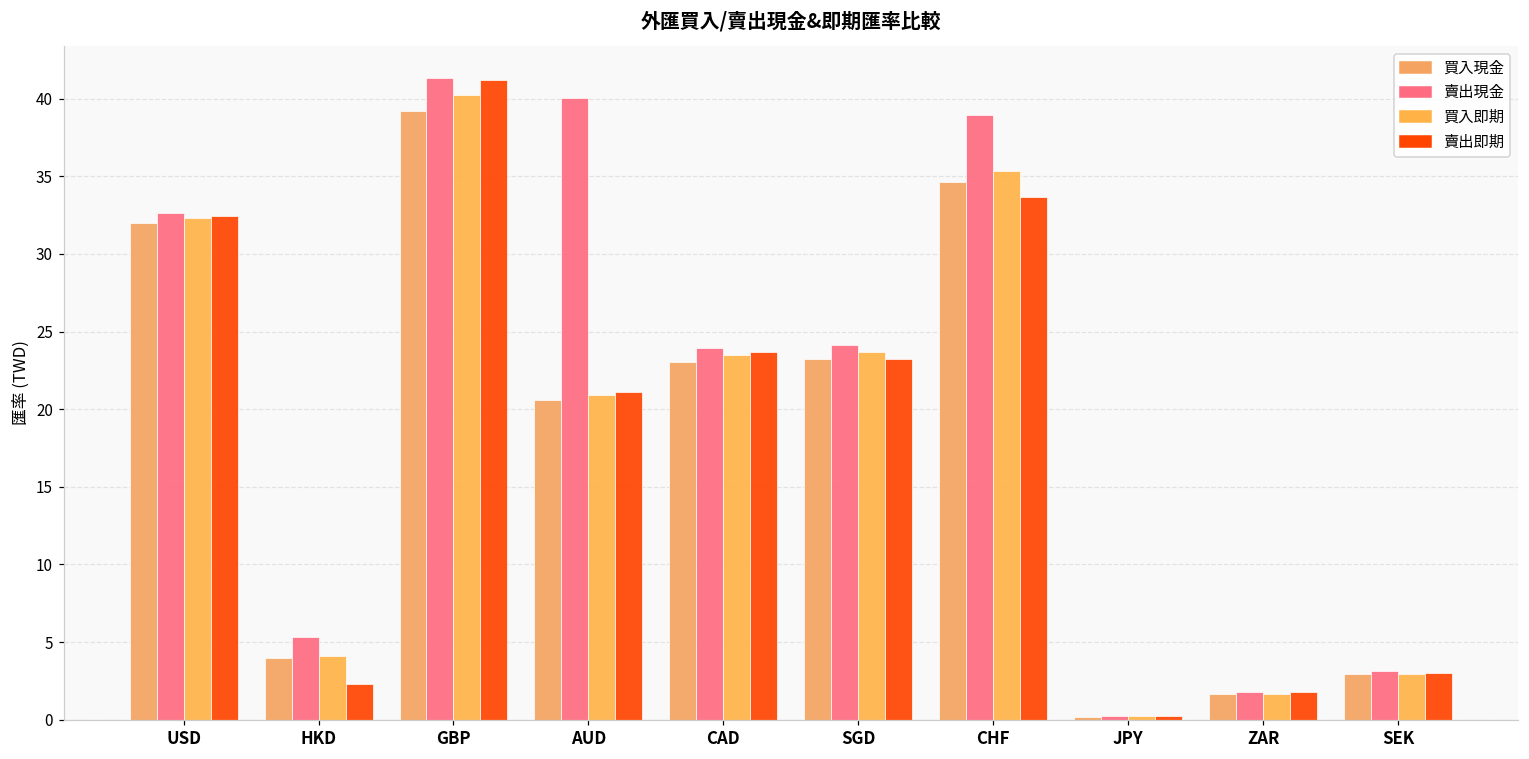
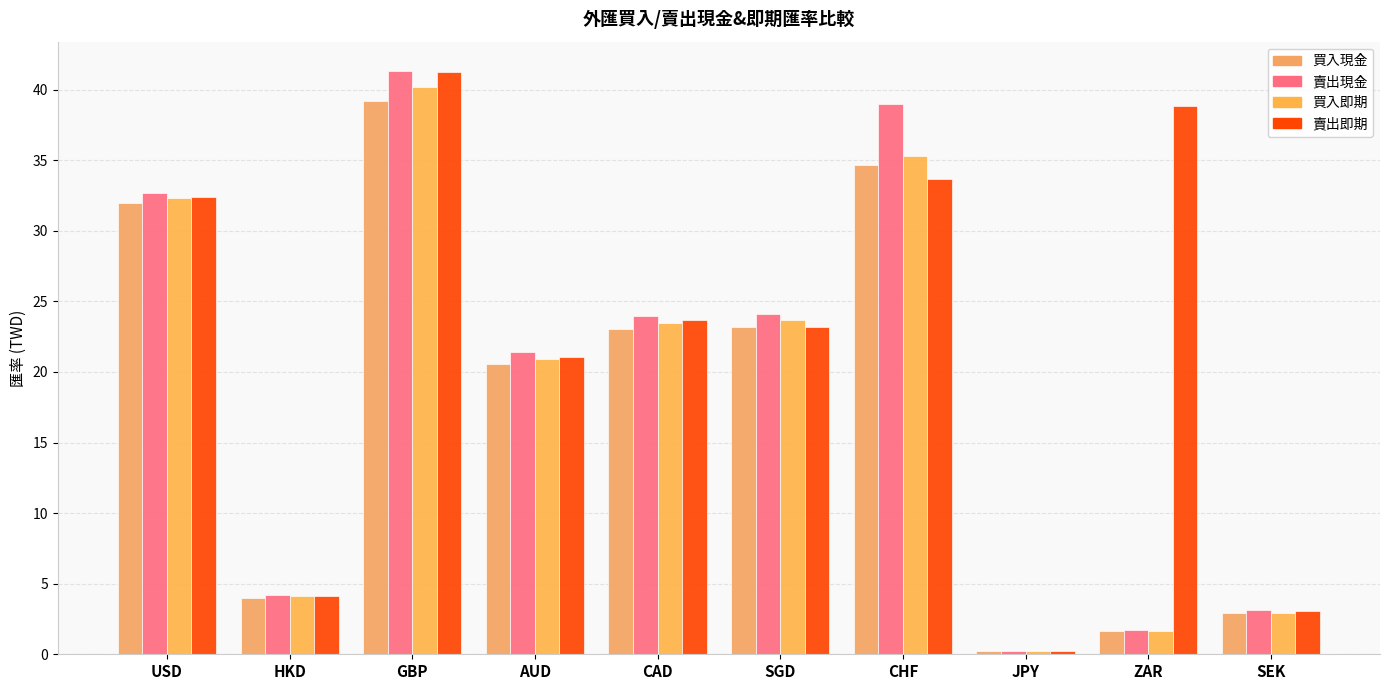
  {
    "賣出現金": {
      "USD": 32.7,
-     "HKD": 5.3,
+     "HKD": 4.2,
      "GBP": 41.3,
-     "AUD": 40.0,
+     "AUD": 21.4,
      "CAD": 24.0,
      "SGD": 24.1,
      "CHF": 39.0,
      "JPY": 0.2,
      "ZAR": 1.8,
      "SEK": 3.1
    },
    "賣出即期": {
      "USD": 32.4,
-     "HKD": 2.3,
+     "HKD": 4.2,
      "GBP": 41.2,
      "AUD": 21.1,
      "CAD": 23.7,
      "SGD": 23.2,
      "CHF": 33.7,
      "JPY": 0.2,
-     "ZAR": 1.8,
+     "ZAR": 38.9,
      "SEK": 3.0
    }
  }
